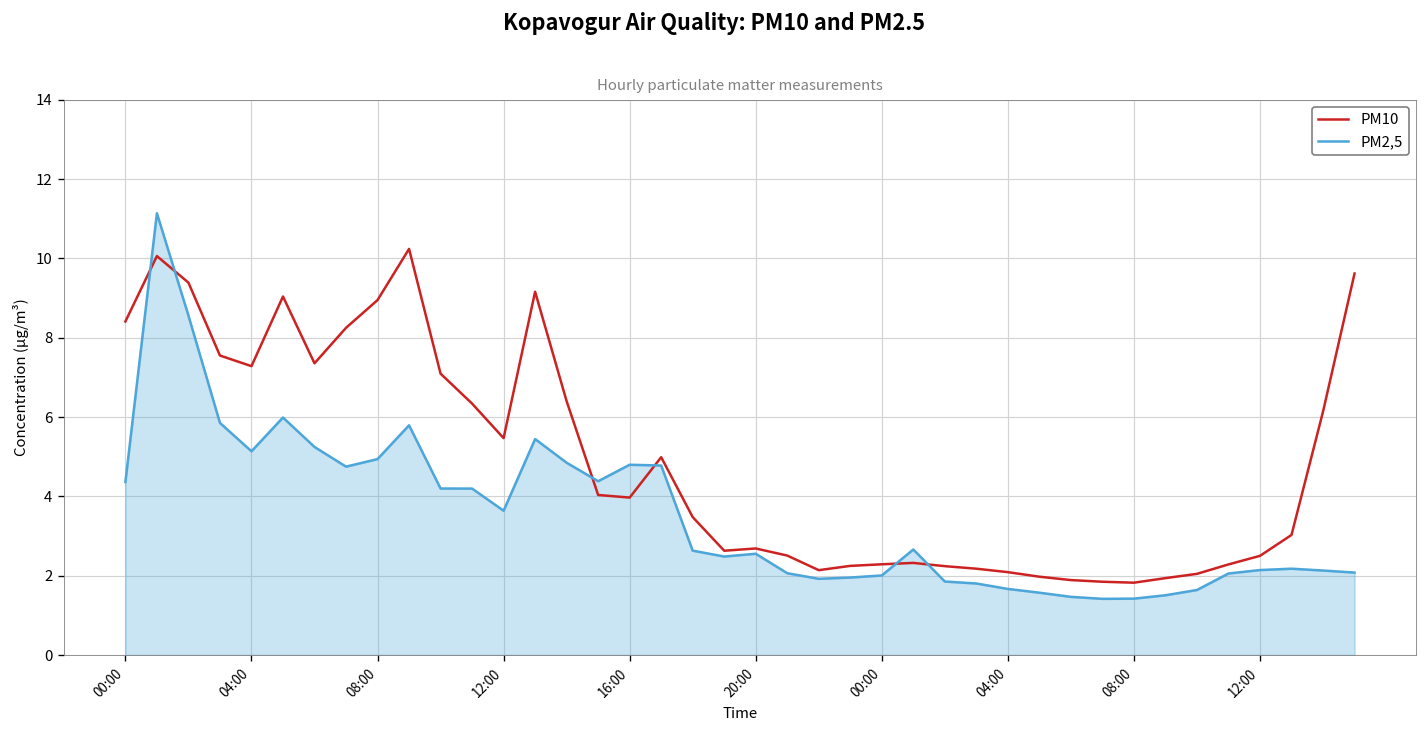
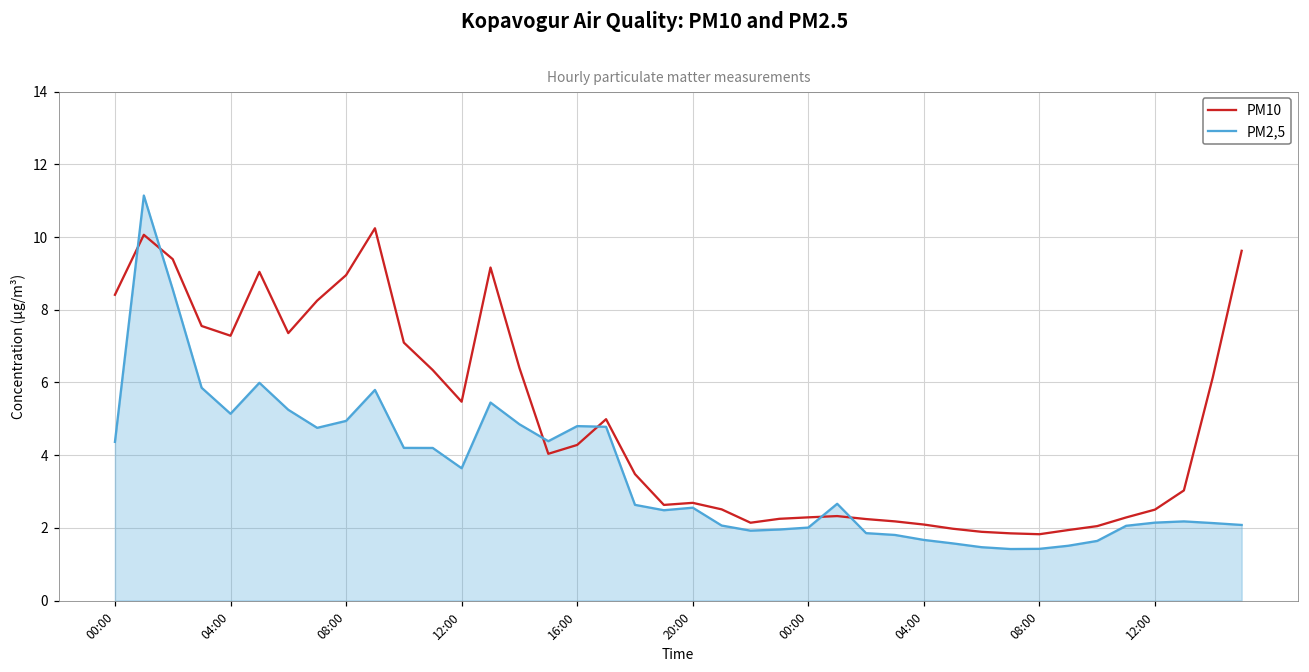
  {
    "PM10": {
-     "16:00": 4.0,
+     "16:00": 4.3,
      "20:00": 2.7
    },
    "PM2,5": {
      "16:00": 4.8,
      "20:00": 2.6
    }
  }
